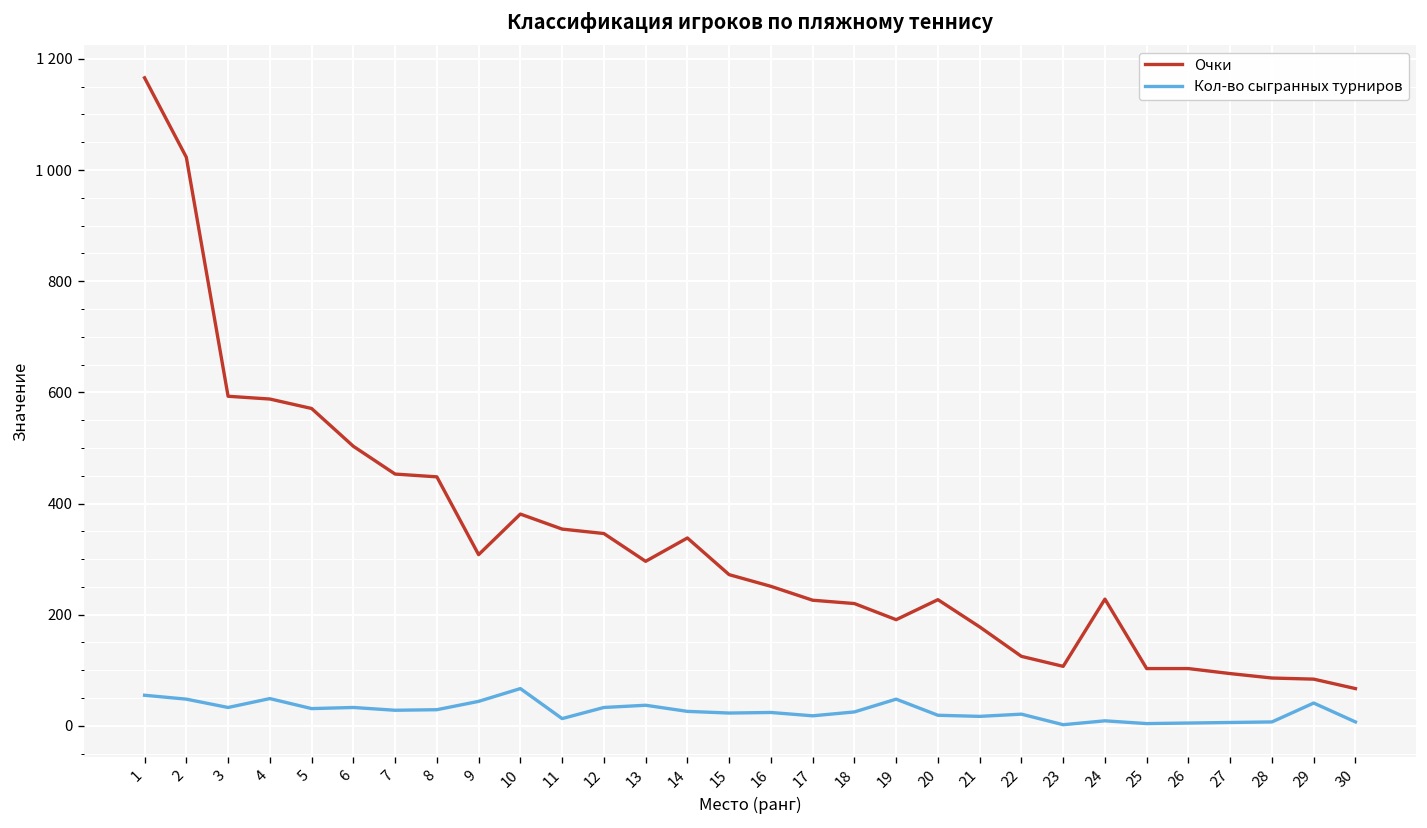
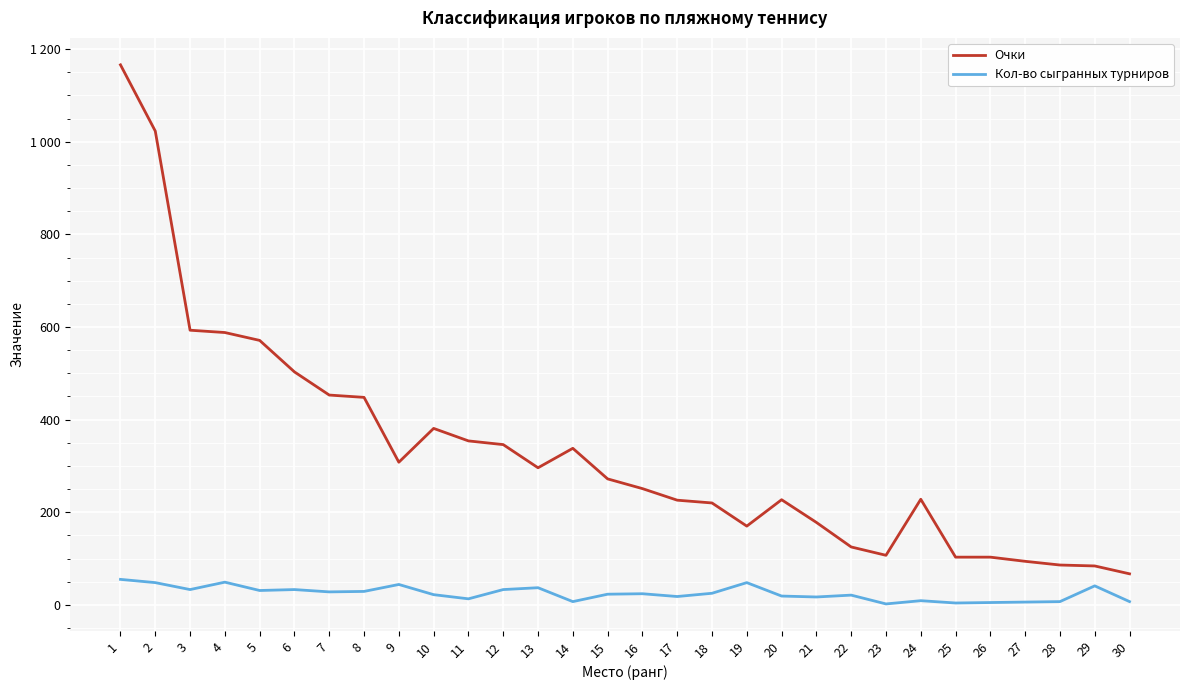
  {
    "Очки": {
      "1": 1170,
      "2": 1020,
      "3": 590,
      "4": 590,
      "5": 570,
      "6": 500,
      "7": 450,
      "8": 450,
      "9": 310,
      "10": 380,
      "11": 350,
      "12": 350,
      "13": 300,
      "14": 340,
      "15": 270,
      "16": 250,
      "17": 230,
      "18": 220,
-     "19": 190,
+     "19": 170,
      "20": 230,
      "21": 180,
      "22": 130,
      "23": 110,
      "24": 230,
      "25": 100,
      "26": 100,
      "27": 90,
      "28": 90,
      "29": 80,
      "30": 70
    },
    "Кол-во сыгранных турниров": {
      "1": 60,
      "2": 50,
      "3": 30,
      "4": 50,
      "5": 30,
      "6": 30,
      "7": 30,
      "8": 30,
      "9": 40,
-     "10": 70,
+     "10": 20,
      "11": 10,
      "12": 30,
      "13": 40,
-     "14": 30,
+     "14": 10,
      "15": 20,
      "16": 20,
      "17": 20,
      "18": 30,
      "19": 50,
      "20": 20,
      "21": 20,
      "22": 20,
      "23": 0,
      "24": 10,
      "25": 0,
      "26": 10,
      "27": 10,
      "28": 10,
      "29": 40,
      "30": 10
    }
  }
